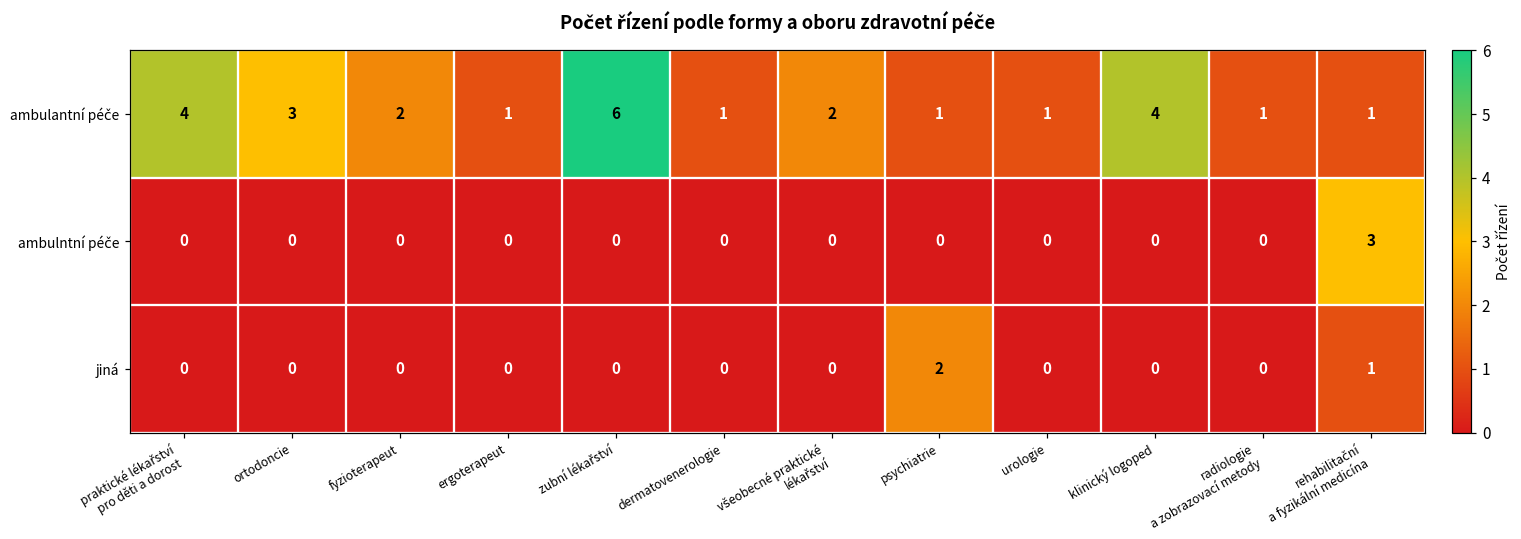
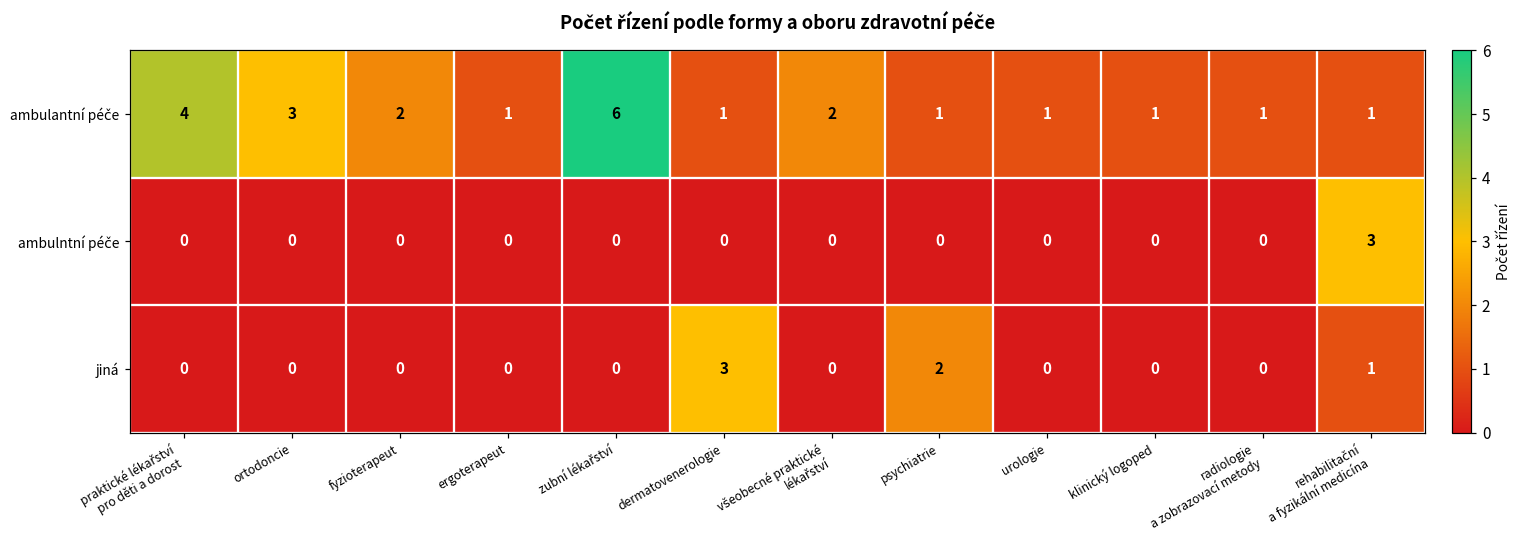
  {
    "ambulantní péče": {
      "praktické lékařství pro děti a dorost": 4,
      "ortodoncie": 3,
      "fyzioterapeut": 2,
      "ergoterapeut": 1,
      "zubní lékařství": 6,
      "dermatovenerologie": 1,
      "všeobecné praktické lékařství": 2,
      "psychiatrie": 1,
      "urologie": 1,
-     "klinický logoped": 4,
+     "klinický logoped": 1,
      "radiologie a zobrazovací metody": 1,
      "rehabilitační a fyzikální medicína": 1
    },
    "ambulntní péče": {
      "praktické lékařství pro děti a dorost": 0,
      "ortodoncie": 0,
      "fyzioterapeut": 0,
      "ergoterapeut": 0,
      "zubní lékařství": 0,
      "dermatovenerologie": 0,
      "všeobecné praktické lékařství": 0,
      "psychiatrie": 0,
      "urologie": 0,
      "klinický logoped": 0,
      "radiologie a zobrazovací metody": 0,
      "rehabilitační a fyzikální medicína": 3
    },
    "jiná": {
      "praktické lékařství pro děti a dorost": 0,
      "ortodoncie": 0,
      "fyzioterapeut": 0,
      "ergoterapeut": 0,
      "zubní lékařství": 0,
-     "dermatovenerologie": 0,
+     "dermatovenerologie": 3,
      "všeobecné praktické lékařství": 0,
      "psychiatrie": 2,
      "urologie": 0,
      "klinický logoped": 0,
      "radiologie a zobrazovací metody": 0,
      "rehabilitační a fyzikální medicína": 1
    }
  }
